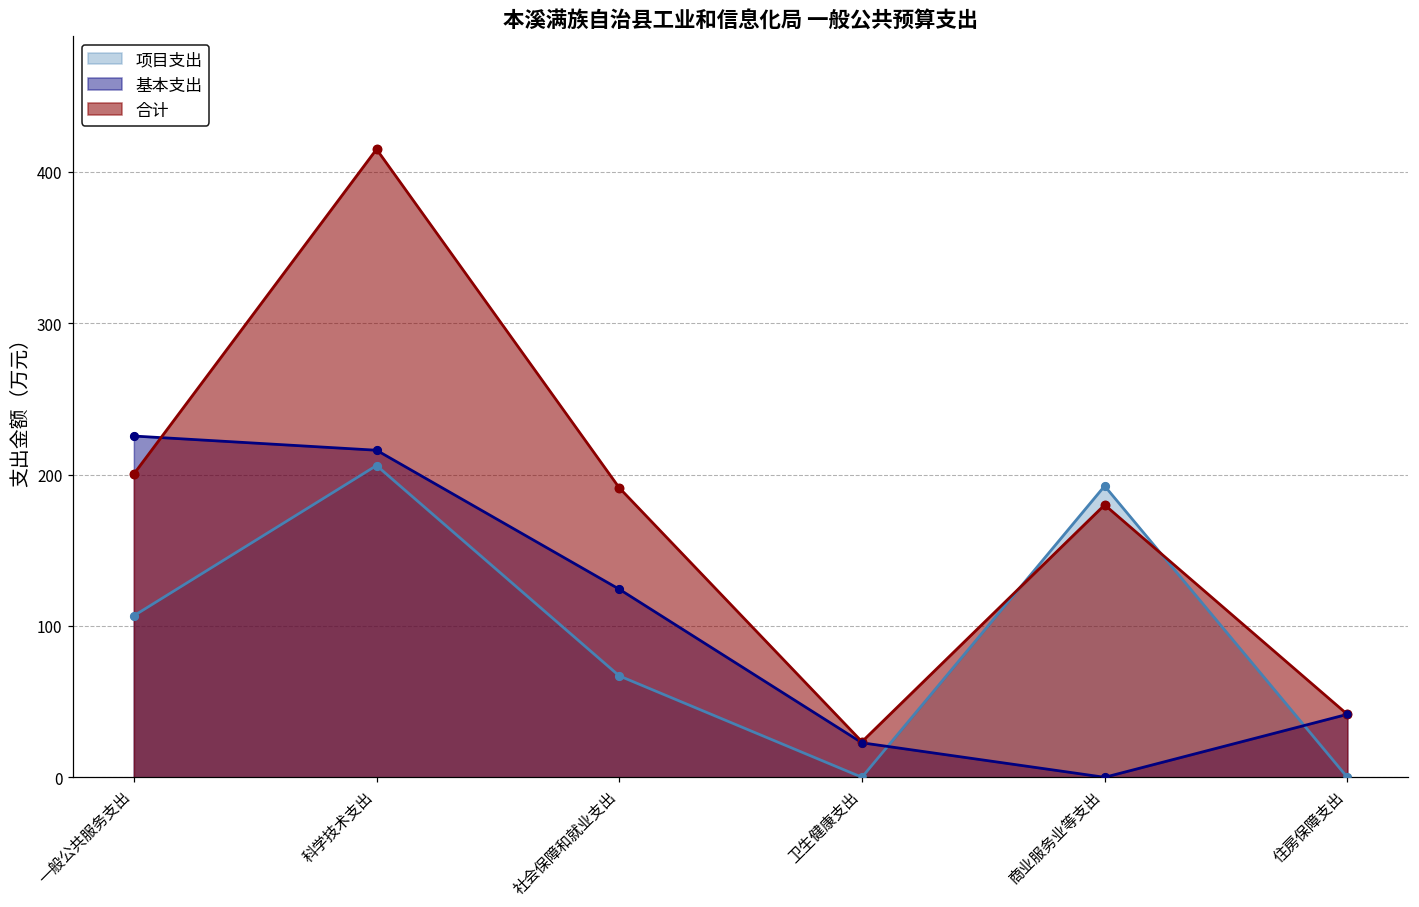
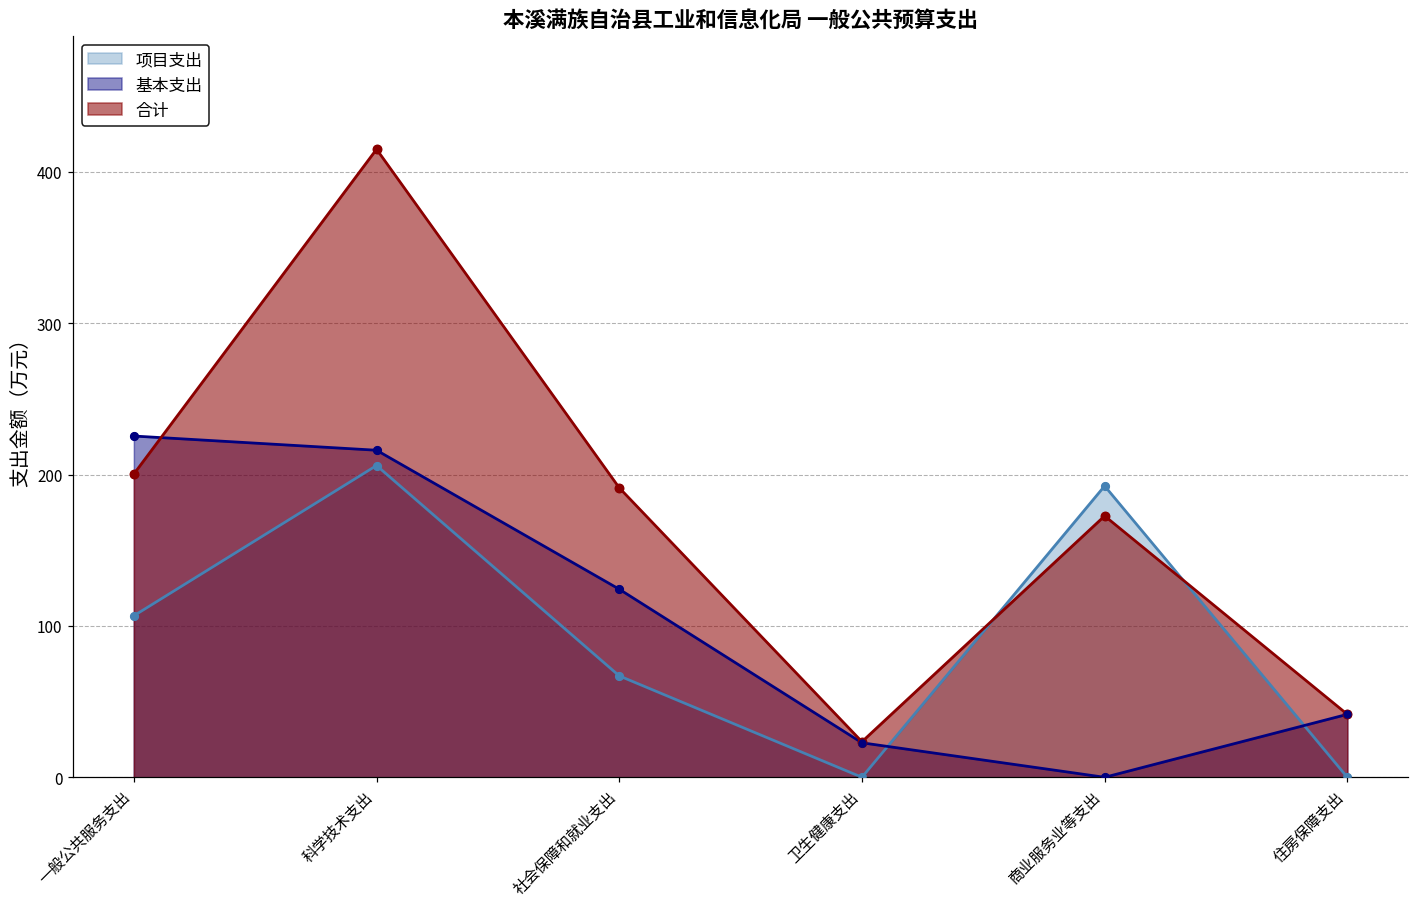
  {
    "项目支出": {
      "一般公共服务支出": 107,
      "科学技术支出": 206,
      "社会保障和就业支出": 67,
      "卫生健康支出": 0,
      "商业服务业等支出": 193,
      "住房保障支出": 0
    },
    "基本支出": {
      "一般公共服务支出": 225,
      "科学技术支出": 216,
      "社会保障和就业支出": 124,
      "商业服务业等支出": 0
    },
    "合计": {
      "一般公共服务支出": 200,
      "科学技术支出": 415,
      "社会保障和就业支出": 191,
-     "商业服务业等支出": 180
+     "商业服务业等支出": 173
    }
  }
